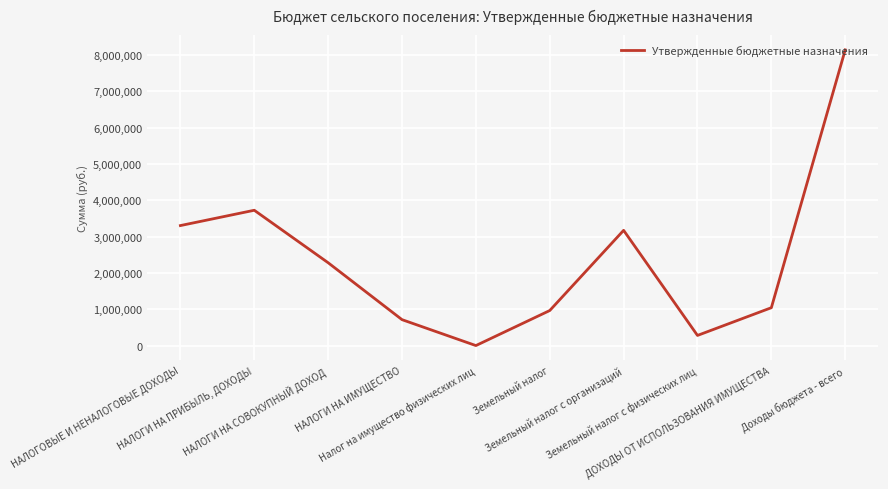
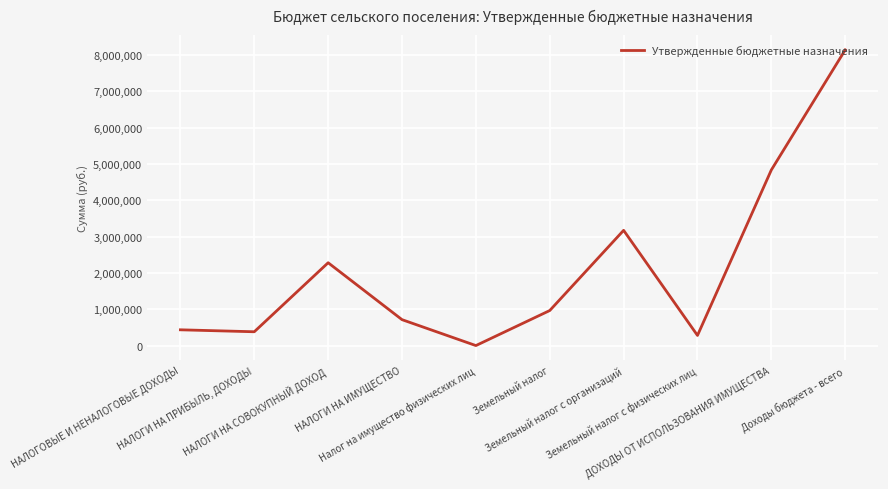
  {
-   "НАЛОГОВЫЕ И НЕНАЛОГОВЫЕ ДОХОДЫ": "3,300,000",
-   "НАЛОГИ НА ПРИБЫЛЬ, ДОХОДЫ": "3,700,000",
+   "НАЛОГОВЫЕ И НЕНАЛОГОВЫЕ ДОХОДЫ": "400,000",
+   "НАЛОГИ НА ПРИБЫЛЬ, ДОХОДЫ": "400,000",
    "НАЛОГИ НА СОВОКУПНЫЙ ДОХОД": "2,300,000",
    "НАЛОГИ НА ИМУЩЕСТВО": "700,000",
    "Налог на имущество физических лиц": "0",
    "Земельный налог": "1,000,000",
    "Земельный налог с организаций": "3,200,000",
    "Земельный налог с физических лиц": "300,000",
-   "ДОХОДЫ ОТ ИСПОЛЬЗОВАНИЯ ИМУЩЕСТВА": "1,000,000",
+   "ДОХОДЫ ОТ ИСПОЛЬЗОВАНИЯ ИМУЩЕСТВА": "4,800,000",
    "Доходы бюджета - всего": "8,100,000"
  }
